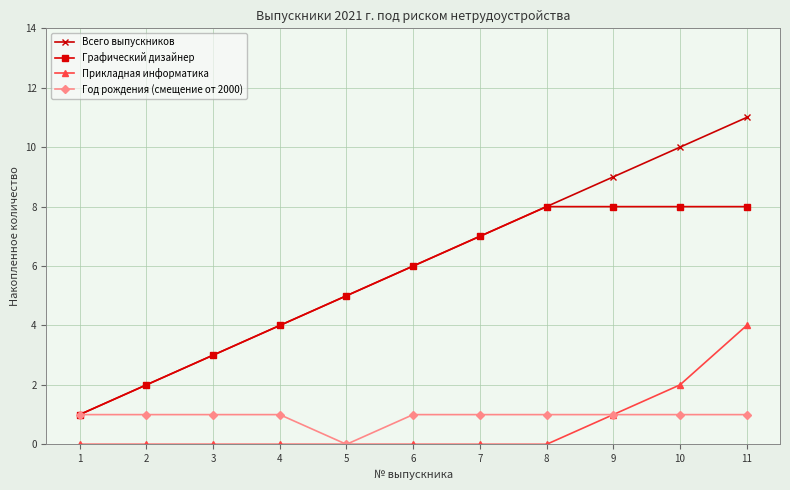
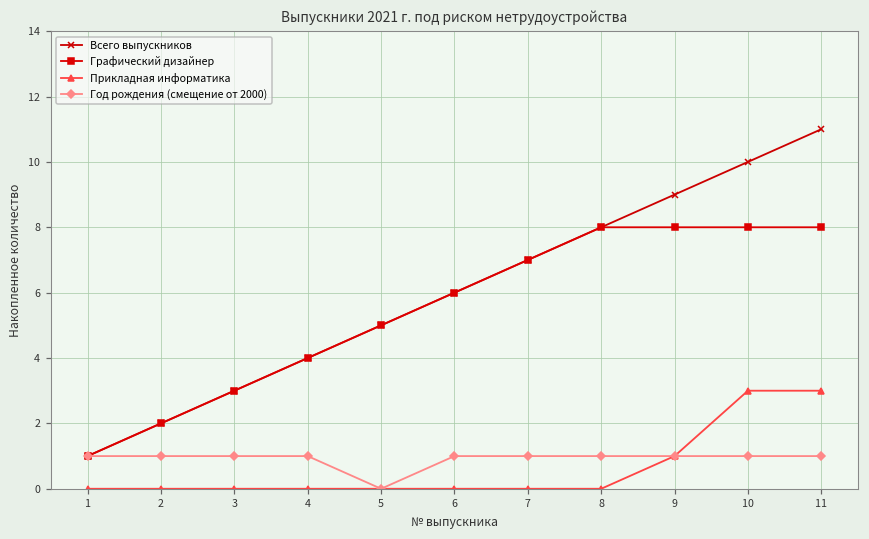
  {
    "Прикладная информатика": {
      "1": 0,
      "2": 0,
      "3": 0,
      "4": 0,
      "6": 0,
      "7": 0,
      "8": 0,
-     "10": 2,
-     "11": 4
+     "10": 3,
+     "11": 3
    },
    "Год рождения (смещение от 2000)": {
      "2": 1,
      "3": 1,
      "4": 1,
      "6": 1,
      "7": 1,
      "8": 1,
      "10": 1,
      "11": 1
    }
  }
